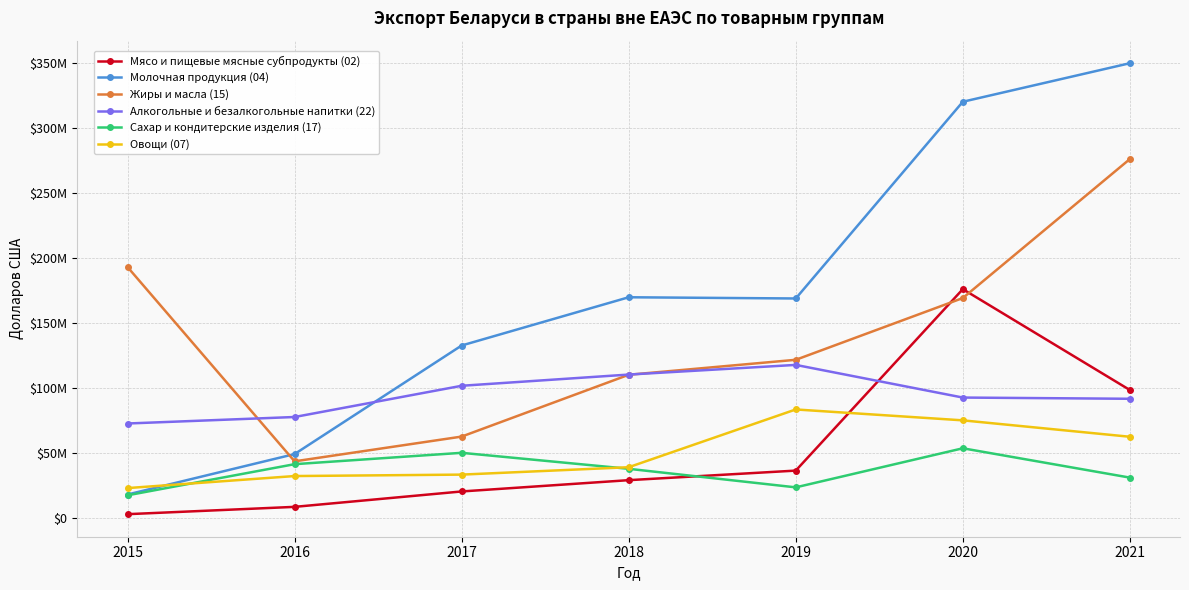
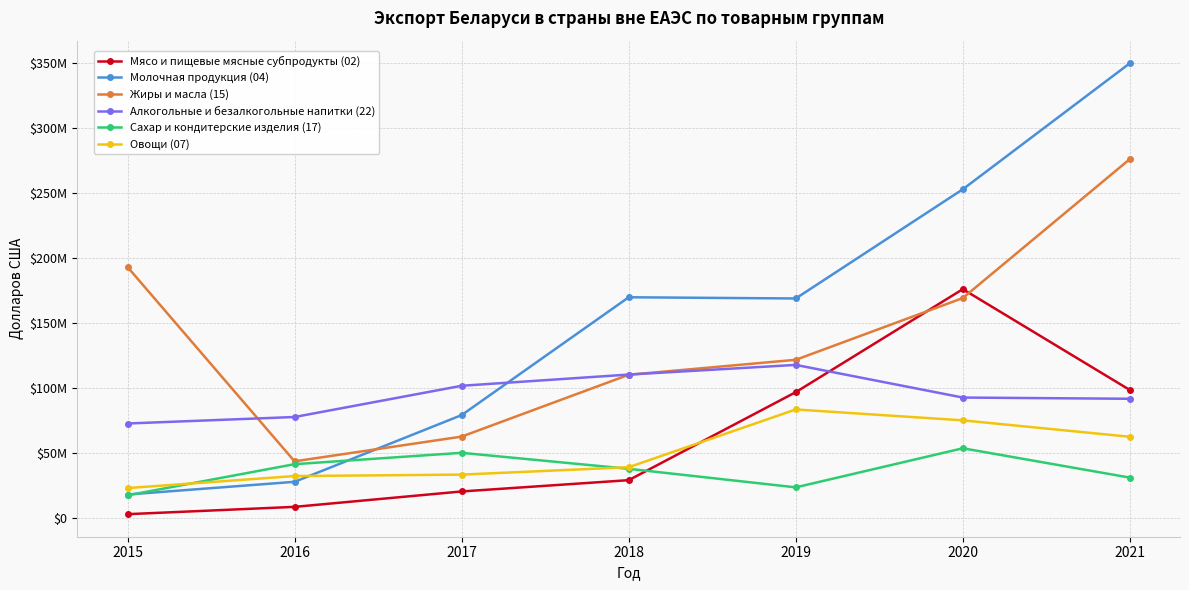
  {
    "Мясо и пищевые мясные субпродукты (02)": {
      "2015": "$3000000",
      "2016": "$9000000",
      "2017": "$21000000",
      "2018": "$29000000",
-     "2019": "$37000000",
+     "2019": "$97000000",
      "2020": "$176000000",
      "2021": "$99000000"
    },
    "Молочная продукция (04)": {
-     "2016": "$49000000",
-     "2017": "$133000000",
+     "2016": "$28000000",
+     "2017": "$79000000",
      "2018": "$170000000",
      "2019": "$169000000",
-     "2020": "$320000000",
+     "2020": "$253000000",
      "2021": "$350000000"
    },
    "Жиры и масла (15)": {
      "2015": "$193000000",
      "2016": "$44000000",
      "2017": "$63000000",
      "2019": "$122000000",
      "2020": "$169000000",
      "2021": "$276000000"
    },
    "Алкогольные и безалкогольные напитки (22)": {
      "2015": "$73000000",
      "2016": "$78000000",
      "2017": "$102000000",
      "2019": "$118000000",
      "2020": "$93000000",
      "2021": "$92000000"
    },
    "Сахар и кондитерские изделия (17)": {
      "2016": "$42000000",
      "2017": "$50000000",
      "2019": "$24000000",
      "2020": "$54000000",
      "2021": "$31000000"
    },
    "Овощи (07)": {
      "2015": "$23000000",
      "2016": "$33000000",
      "2017": "$34000000",
      "2019": "$84000000",
      "2020": "$75000000",
      "2021": "$63000000"
    }
  }
